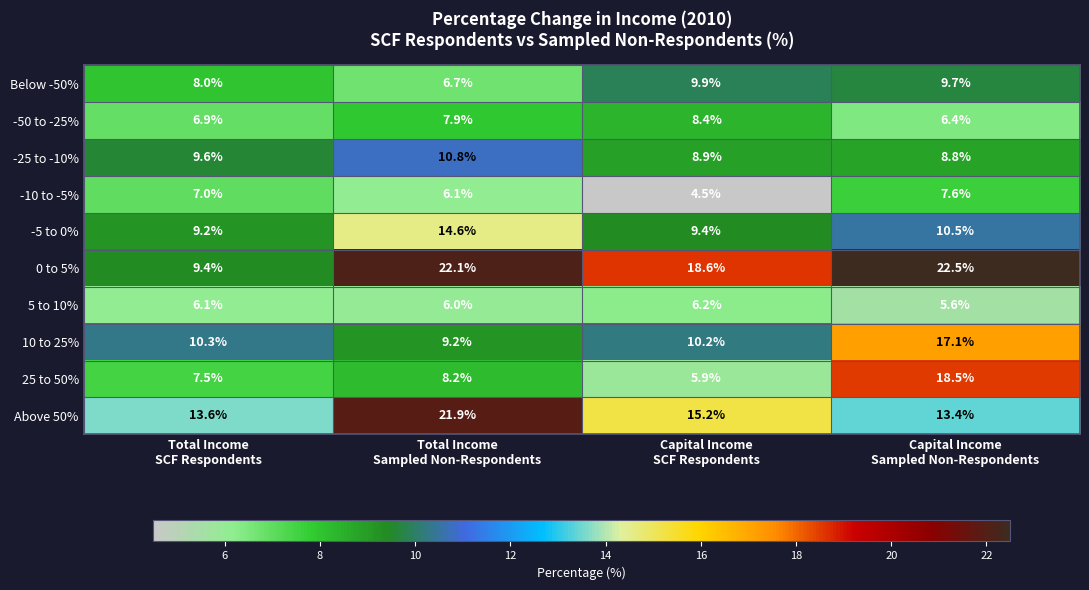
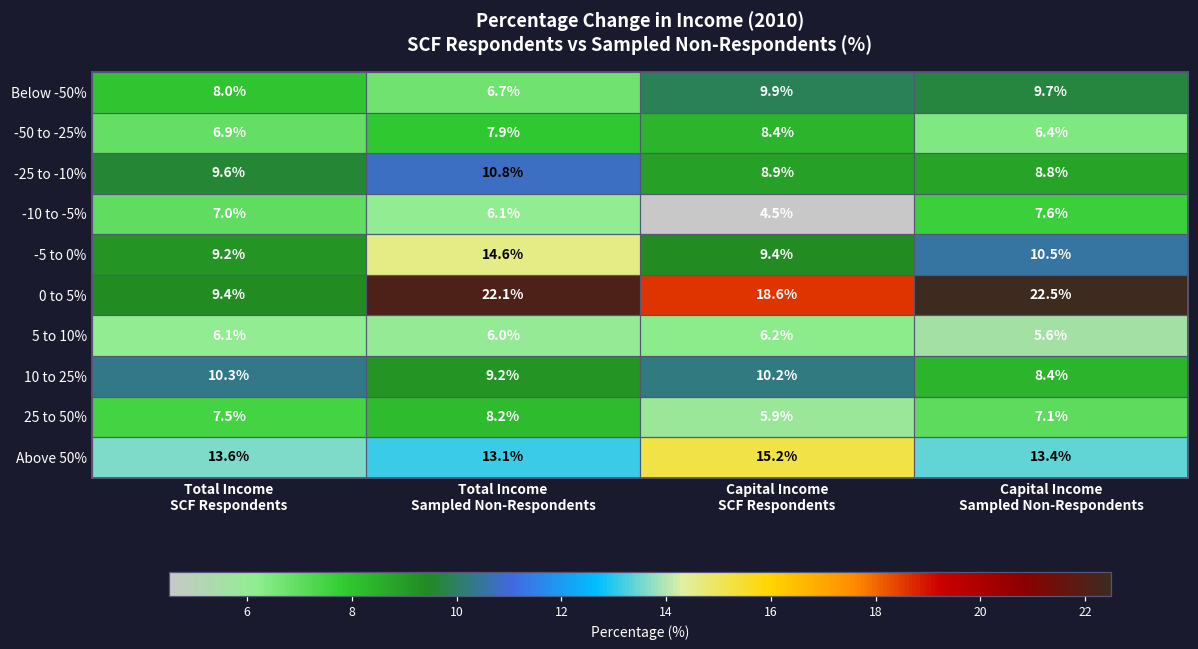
  {
    "Below -50%": {
      "Total Income SCF Respondents": "8.0%",
      "Total Income Sampled Non-Respondents": "6.7%",
      "Capital Income SCF Respondents": "9.9%",
      "Capital Income Sampled Non-Respondents": "9.7%"
    },
    "-50 to -25%": {
      "Total Income SCF Respondents": "6.9%",
      "Total Income Sampled Non-Respondents": "7.9%",
      "Capital Income SCF Respondents": "8.4%",
      "Capital Income Sampled Non-Respondents": "6.4%"
    },
    "-25 to -10%": {
      "Total Income SCF Respondents": "9.6%",
      "Total Income Sampled Non-Respondents": "10.8%",
      "Capital Income SCF Respondents": "8.9%",
      "Capital Income Sampled Non-Respondents": "8.8%"
    },
    "-10 to -5%": {
      "Total Income SCF Respondents": "7.0%",
      "Total Income Sampled Non-Respondents": "6.1%",
      "Capital Income SCF Respondents": "4.5%",
      "Capital Income Sampled Non-Respondents": "7.6%"
    },
    "-5 to 0%": {
      "Total Income SCF Respondents": "9.2%",
      "Total Income Sampled Non-Respondents": "14.6%",
      "Capital Income SCF Respondents": "9.4%",
      "Capital Income Sampled Non-Respondents": "10.5%"
    },
    "0 to 5%": {
      "Total Income SCF Respondents": "9.4%",
      "Total Income Sampled Non-Respondents": "22.1%",
      "Capital Income SCF Respondents": "18.6%",
      "Capital Income Sampled Non-Respondents": "22.5%"
    },
    "5 to 10%": {
      "Total Income SCF Respondents": "6.1%",
      "Total Income Sampled Non-Respondents": "6.0%",
      "Capital Income SCF Respondents": "6.2%",
      "Capital Income Sampled Non-Respondents": "5.6%"
    },
    "10 to 25%": {
      "Total Income SCF Respondents": "10.3%",
      "Total Income Sampled Non-Respondents": "9.2%",
      "Capital Income SCF Respondents": "10.2%",
-     "Capital Income Sampled Non-Respondents": "17.1%"
+     "Capital Income Sampled Non-Respondents": "8.4%"
    },
    "25 to 50%": {
      "Total Income SCF Respondents": "7.5%",
      "Total Income Sampled Non-Respondents": "8.2%",
      "Capital Income SCF Respondents": "5.9%",
-     "Capital Income Sampled Non-Respondents": "18.5%"
+     "Capital Income Sampled Non-Respondents": "7.1%"
    },
    "Above 50%": {
      "Total Income SCF Respondents": "13.6%",
-     "Total Income Sampled Non-Respondents": "21.9%",
+     "Total Income Sampled Non-Respondents": "13.1%",
      "Capital Income SCF Respondents": "15.2%",
      "Capital Income Sampled Non-Respondents": "13.4%"
    }
  }
